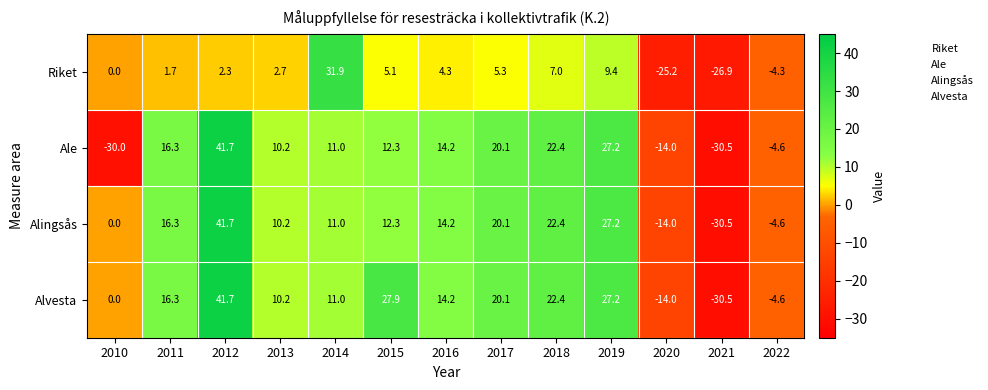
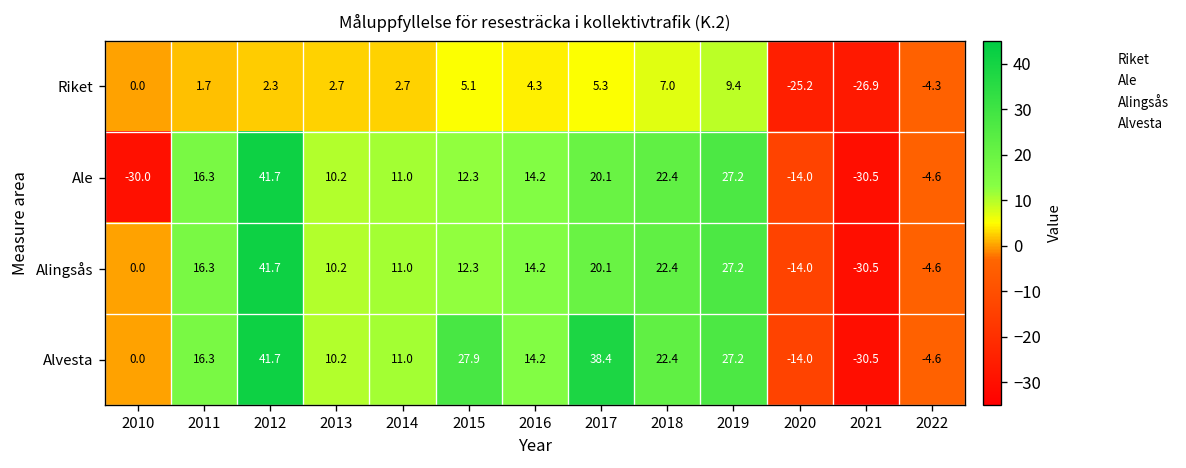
  {
    "Riket": {
      "2010": 0.0,
      "2011": 1.7,
      "2012": 2.3,
      "2013": 2.7,
-     "2014": 31.9,
+     "2014": 2.7,
      "2015": 5.1,
      "2016": 4.3,
      "2017": 5.3,
      "2018": 7.0,
      "2019": 9.4,
      "2020": -25.2,
      "2021": -26.9,
      "2022": -4.3
    },
    "Ale": {
      "2010": -30.0,
      "2011": 16.3,
      "2012": 41.7,
      "2013": 10.2,
      "2014": 11.0,
      "2015": 12.3,
      "2016": 14.2,
      "2017": 20.1,
      "2018": 22.4,
      "2019": 27.2,
      "2020": -14.0,
      "2021": -30.5,
      "2022": -4.6
    },
    "Alingsås": {
      "2010": 0.0,
      "2011": 16.3,
      "2012": 41.7,
      "2013": 10.2,
      "2014": 11.0,
      "2015": 12.3,
      "2016": 14.2,
      "2017": 20.1,
      "2018": 22.4,
      "2019": 27.2,
      "2020": -14.0,
      "2021": -30.5,
      "2022": -4.6
    },
    "Alvesta": {
      "2010": 0.0,
      "2011": 16.3,
      "2012": 41.7,
      "2013": 10.2,
      "2014": 11.0,
      "2015": 27.9,
      "2016": 14.2,
-     "2017": 20.1,
+     "2017": 38.4,
      "2018": 22.4,
      "2019": 27.2,
      "2020": -14.0,
      "2021": -30.5,
      "2022": -4.6
    }
  }
